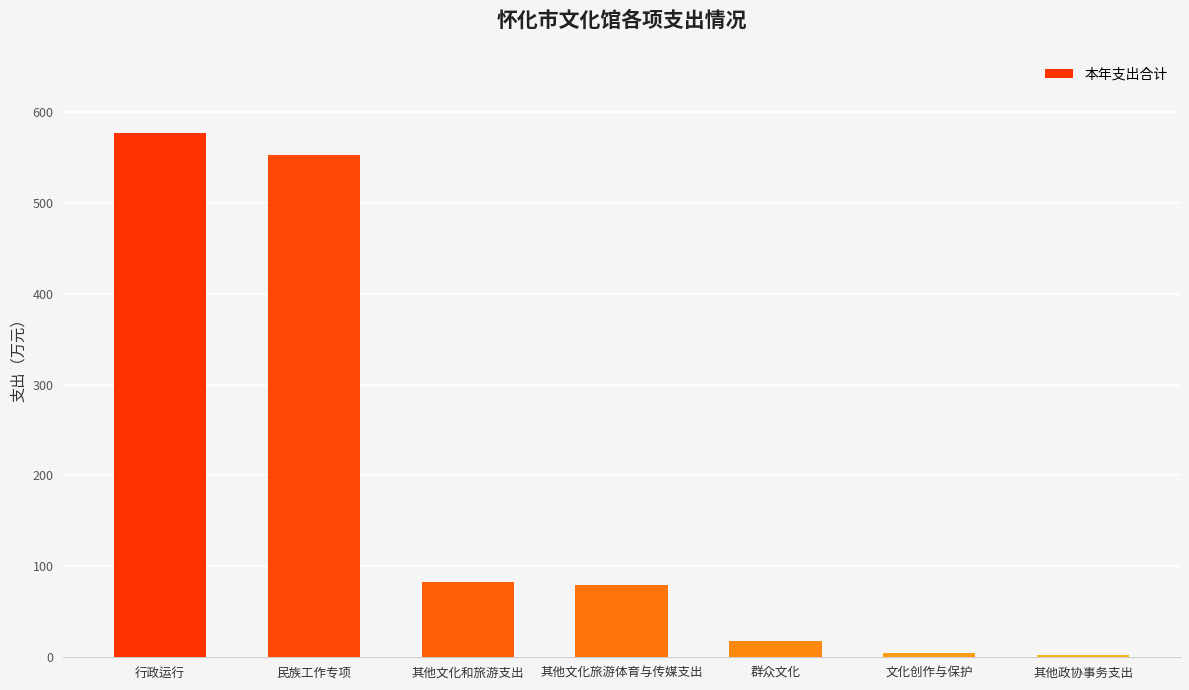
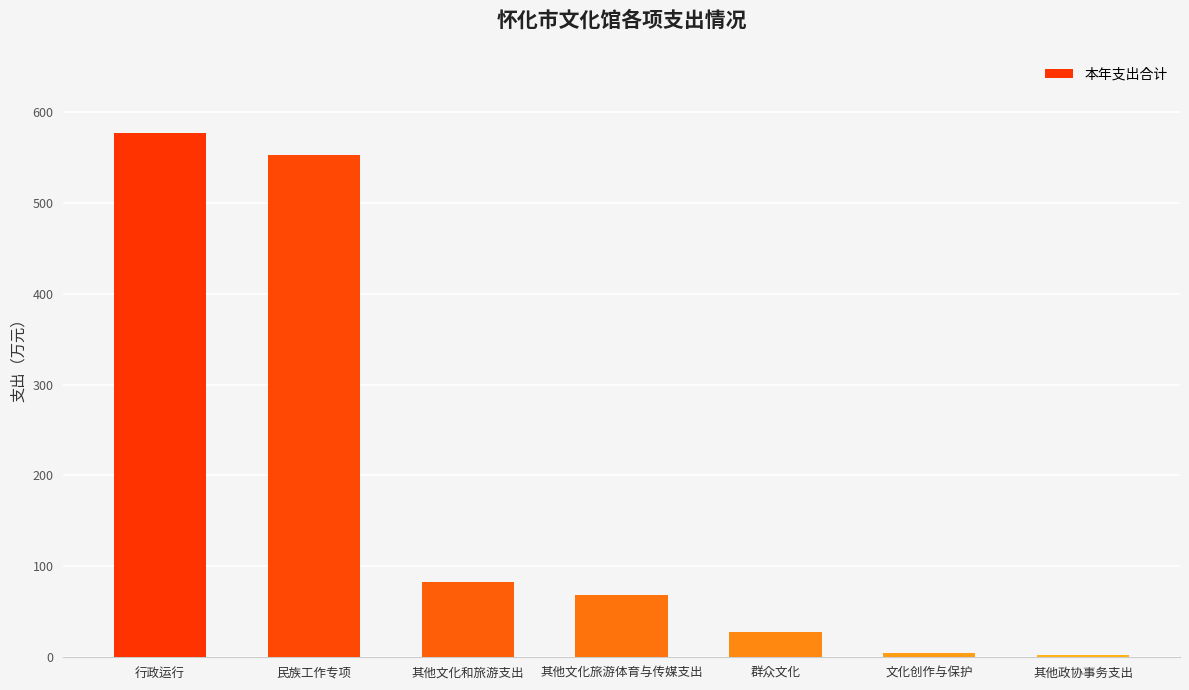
  {
    "行政运行": 580,
    "民族工作专项": 550,
    "其他文化和旅游支出": 80,
-   "其他文化旅游体育与传媒支出": 80,
-   "群众文化": 20,
+   "其他文化旅游体育与传媒支出": 70,
+   "群众文化": 30,
    "文化创作与保护": 10
  }
